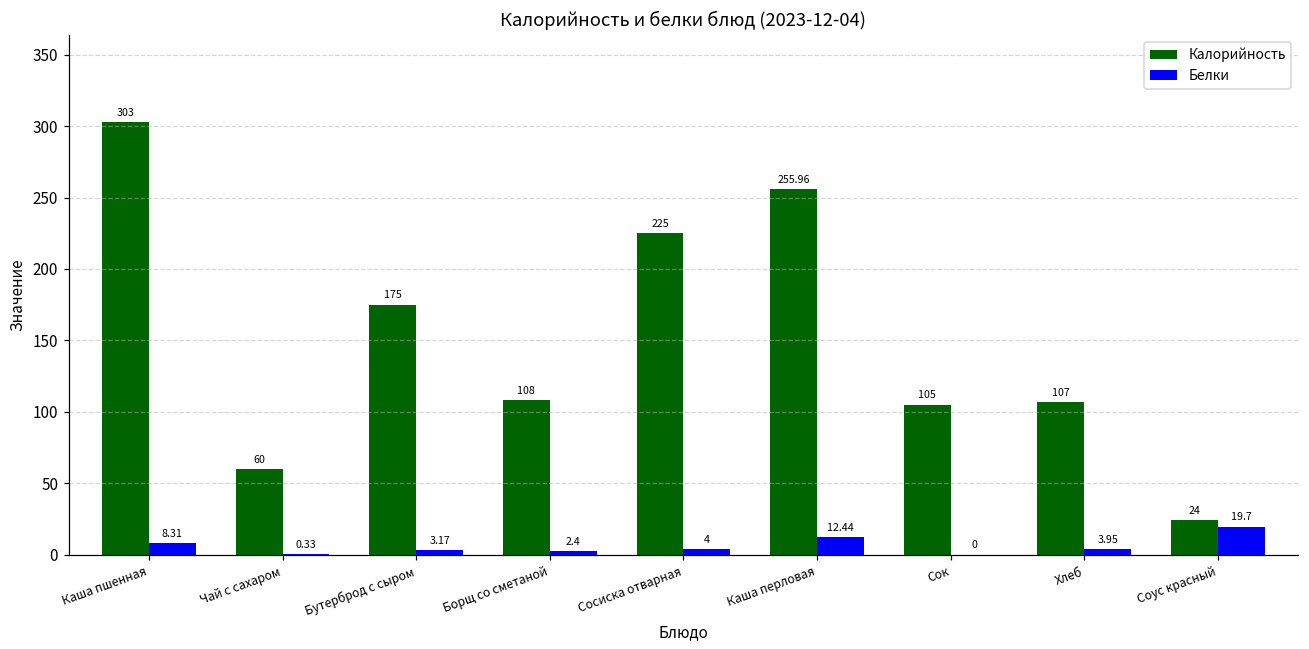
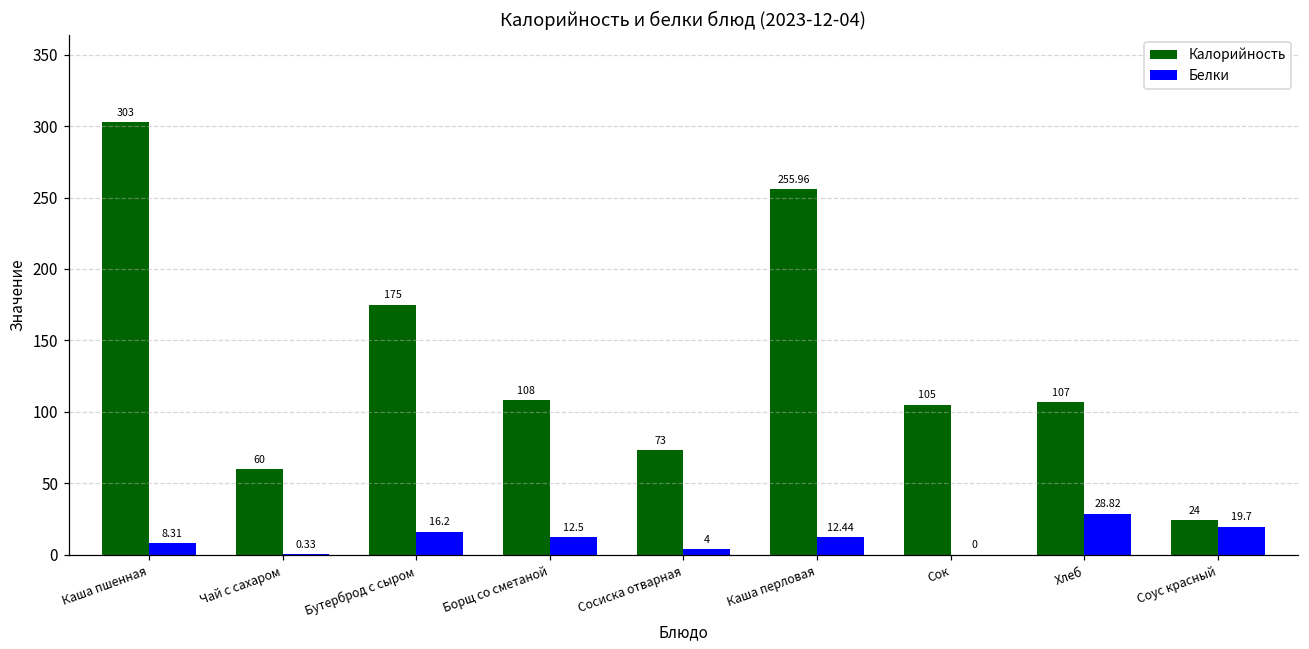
  {
    "Калорийность": {
      "Каша пшенная": 303,
      "Чай с сахаром": 60,
      "Бутерброд с сыром": 175,
      "Борщ со сметаной": 108,
-     "Сосиска отварная": 225,
+     "Сосиска отварная": 73,
      "Каша перловая": 255.96,
      "Сок": 105,
      "Хлеб": 107,
      "Соус красный": 24
    },
    "Белки": {
      "Каша пшенная": 8.31,
      "Чай с сахаром": 0.33,
-     "Бутерброд с сыром": 3.17,
-     "Борщ со сметаной": 2.4,
+     "Бутерброд с сыром": 16.2,
+     "Борщ со сметаной": 12.5,
      "Сосиска отварная": 4,
      "Каша перловая": 12.44,
      "Сок": 0,
-     "Хлеб": 3.95,
+     "Хлеб": 28.82,
      "Соус красный": 19.7
    }
  }
